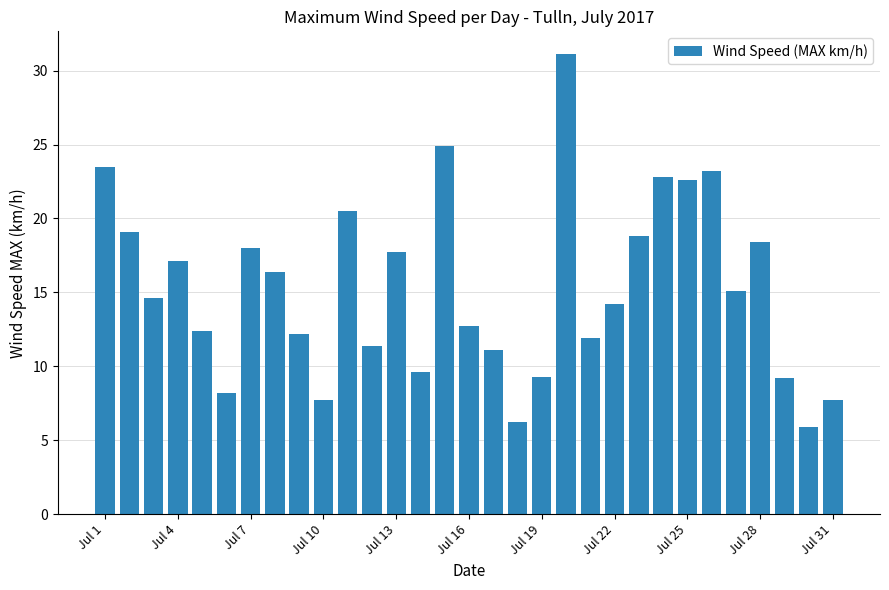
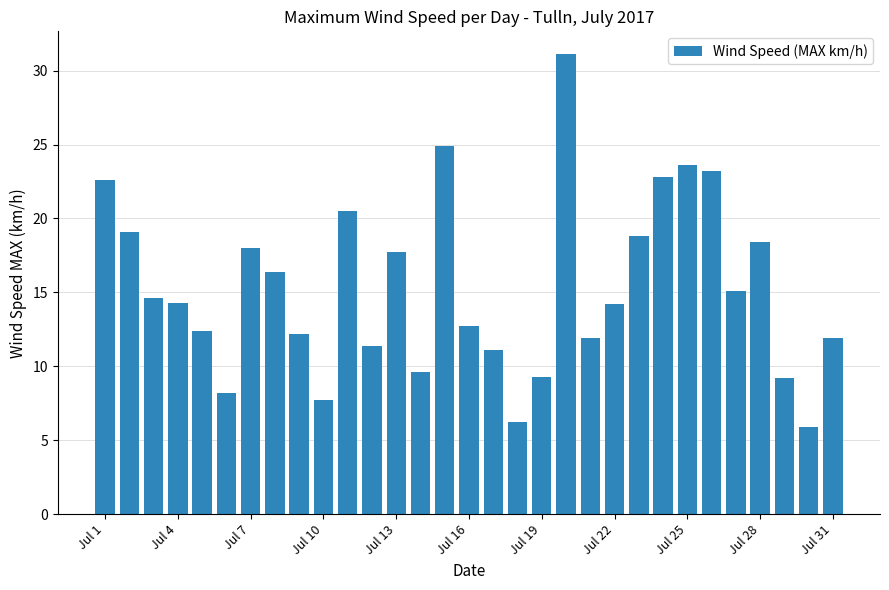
  {
-   "Jul 1": 23.5,
-   "Jul 4": 17.1,
+   "Jul 1": 22.6,
+   "Jul 4": 14.3,
    "Jul 7": 18.0,
    "Jul 10": 7.7,
    "Jul 13": 17.7,
    "Jul 16": 12.7,
    "Jul 19": 9.3,
    "Jul 22": 14.2,
-   "Jul 25": 22.6,
+   "Jul 25": 23.6,
    "Jul 28": 18.4,
-   "Jul 31": 7.7
+   "Jul 31": 11.9
  }
